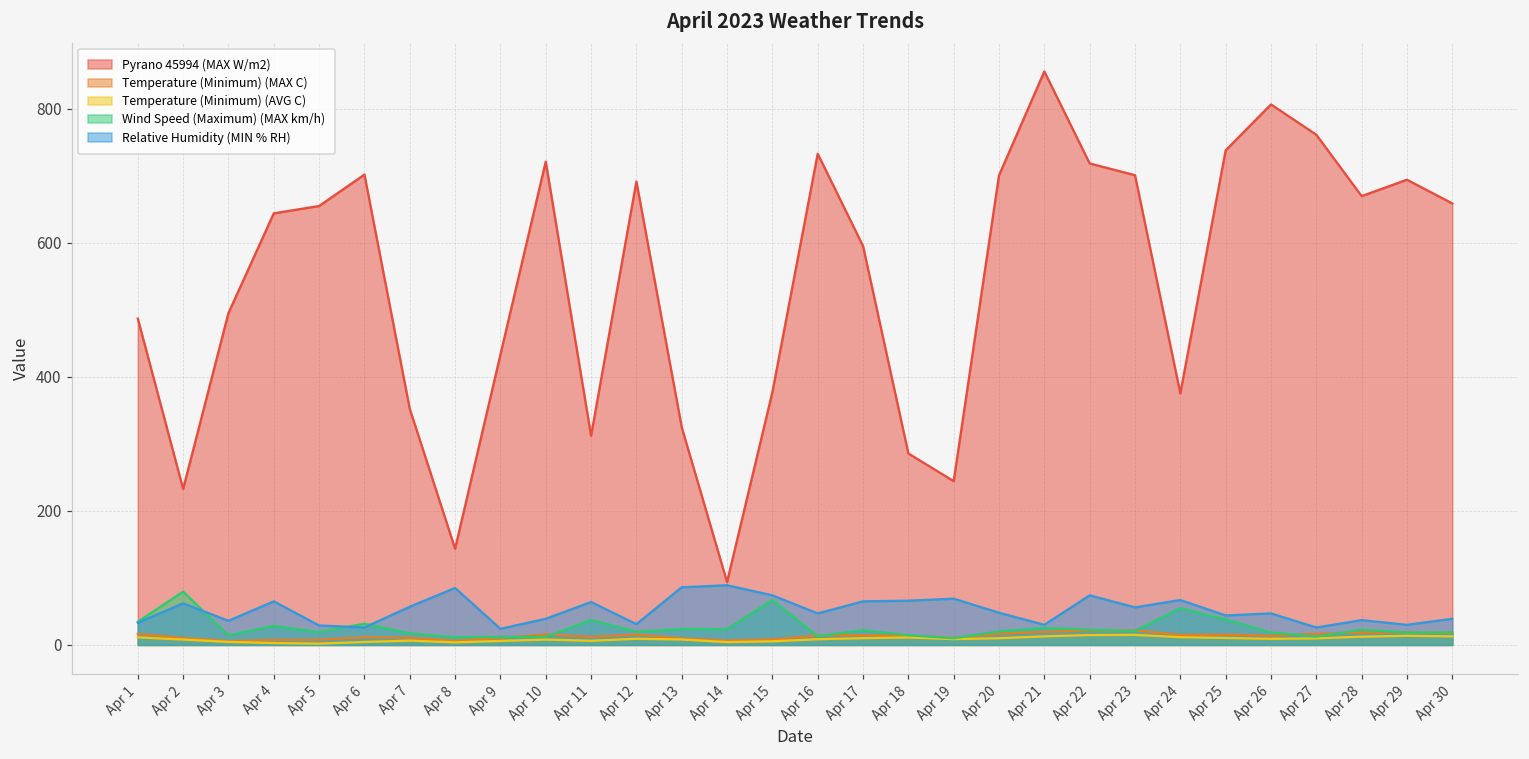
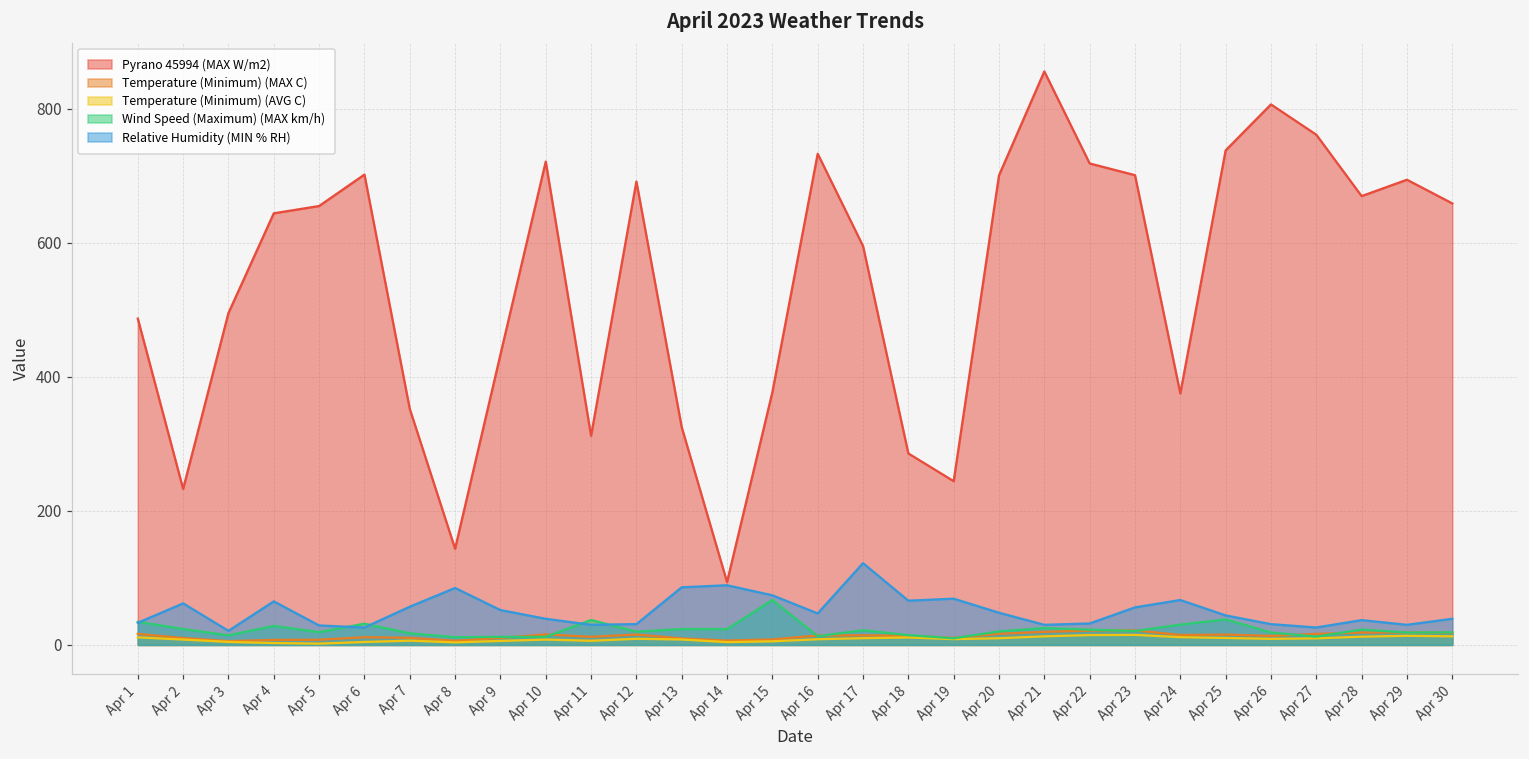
  {
    "Wind Speed (Maximum) (MAX km/h)": {
-     "Apr 2": 80,
+     "Apr 2": 20,
      "Apr 3": 10,
      "Apr 4": 30,
      "Apr 5": 20,
      "Apr 6": 30,
      "Apr 7": 20,
      "Apr 8": 10,
      "Apr 11": 40,
      "Apr 12": 20,
      "Apr 13": 20,
      "Apr 14": 20,
      "Apr 15": 70,
      "Apr 17": 20,
      "Apr 21": 30,
-     "Apr 24": 50,
+     "Apr 24": 30,
      "Apr 25": 40,
      "Apr 26": 20,
      "Apr 28": 20
    },
    "Relative Humidity (MIN % RH)": {
      "Apr 2": 60,
-     "Apr 3": 40,
+     "Apr 3": 20,
      "Apr 4": 70,
      "Apr 5": 30,
      "Apr 6": 30,
      "Apr 7": 60,
      "Apr 8": 90,
-     "Apr 9": 20,
+     "Apr 9": 50,
      "Apr 10": 40,
-     "Apr 11": 60,
+     "Apr 11": 30,
      "Apr 12": 30,
      "Apr 13": 90,
      "Apr 14": 90,
      "Apr 15": 70,
      "Apr 16": 50,
-     "Apr 17": 70,
+     "Apr 17": 120,
      "Apr 18": 70,
      "Apr 19": 70,
      "Apr 20": 50,
      "Apr 21": 30,
-     "Apr 22": 70,
+     "Apr 22": 30,
      "Apr 23": 60,
      "Apr 24": 70,
      "Apr 25": 40,
-     "Apr 26": 50,
+     "Apr 26": 30,
      "Apr 27": 30,
      "Apr 28": 40,
      "Apr 29": 30,
      "Apr 30": 40
    }
  }
